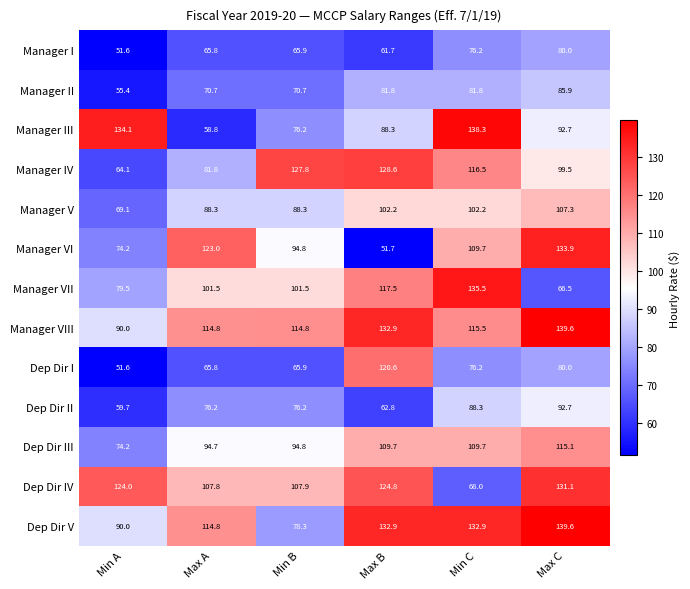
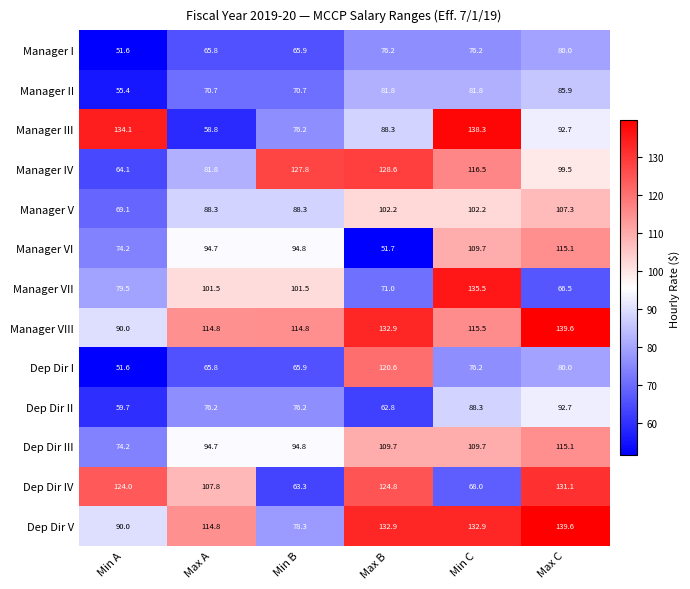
  {
    "Manager I": {
      "Min A": 51.6,
      "Max A": 65.8,
      "Min B": 65.9,
-     "Max B": 61.7,
+     "Max B": 76.2,
      "Min C": 76.2,
      "Max C": 80.0
    },
    "Manager II": {
      "Min A": 55.4,
      "Max A": 70.7,
      "Min B": 70.7,
      "Max B": 81.8,
      "Min C": 81.8,
      "Max C": 85.9
    },
    "Manager III": {
      "Min A": 134.1,
      "Max A": 58.8,
      "Min B": 76.2,
      "Max B": 88.3,
      "Min C": 138.3,
      "Max C": 92.7
    },
    "Manager IV": {
      "Min A": 64.1,
      "Max A": 81.8,
      "Min B": 127.8,
      "Max B": 128.6,
      "Min C": 116.5,
      "Max C": 99.5
    },
    "Manager V": {
      "Min A": 69.1,
      "Max A": 88.3,
      "Min B": 88.3,
      "Max B": 102.2,
      "Min C": 102.2,
      "Max C": 107.3
    },
    "Manager VI": {
      "Min A": 74.2,
-     "Max A": 123.0,
+     "Max A": 94.7,
      "Min B": 94.8,
      "Max B": 51.7,
      "Min C": 109.7,
-     "Max C": 133.9
+     "Max C": 115.1
    },
    "Manager VII": {
      "Min A": 79.5,
      "Max A": 101.5,
      "Min B": 101.5,
-     "Max B": 117.5,
+     "Max B": 71.0,
      "Min C": 135.5,
      "Max C": 66.5
    },
    "Manager VIII": {
      "Min A": 90.0,
      "Max A": 114.8,
      "Min B": 114.8,
      "Max B": 132.9,
      "Min C": 115.5,
      "Max C": 139.6
    },
    "Dep Dir I": {
      "Min A": 51.6,
      "Max A": 65.8,
      "Min B": 65.9,
      "Max B": 120.6,
      "Min C": 76.2,
      "Max C": 80.0
    },
    "Dep Dir II": {
      "Min A": 59.7,
      "Max A": 76.2,
      "Min B": 76.2,
      "Max B": 62.8,
      "Min C": 88.3,
      "Max C": 92.7
    },
    "Dep Dir III": {
      "Min A": 74.2,
      "Max A": 94.7,
      "Min B": 94.8,
      "Max B": 109.7,
      "Min C": 109.7,
      "Max C": 115.1
    },
    "Dep Dir IV": {
      "Min A": 124.0,
      "Max A": 107.8,
-     "Min B": 107.9,
+     "Min B": 63.3,
      "Max B": 124.8,
      "Min C": 68.0,
      "Max C": 131.1
    },
    "Dep Dir V": {
      "Min A": 90.0,
      "Max A": 114.8,
      "Min B": 78.3,
      "Max B": 132.9,
      "Min C": 132.9,
      "Max C": 139.6
    }
  }
